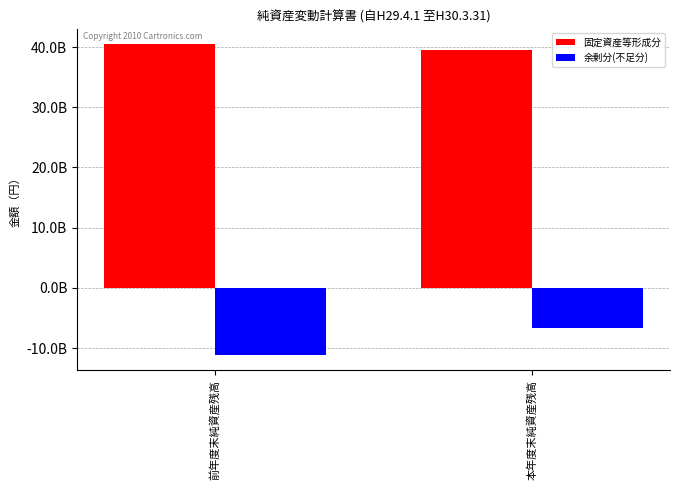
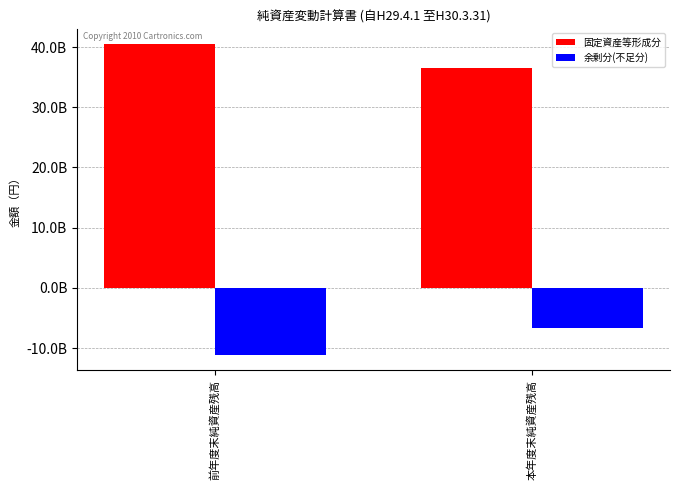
  {
    "固定資産等形成分": {
-     "本年度末純資産残高": 40000000000
+     "本年度末純資産残高": 37000000000
    },
    "余剰分(不足分)": {
      "前年度末純資産残高": -11000000000,
      "本年度末純資産残高": -7000000000
    }
  }
